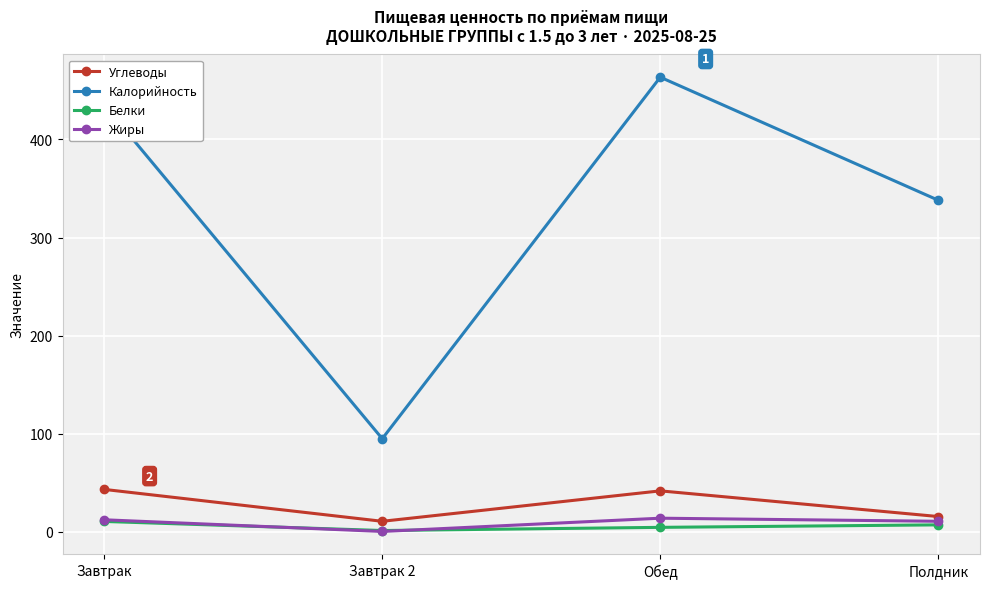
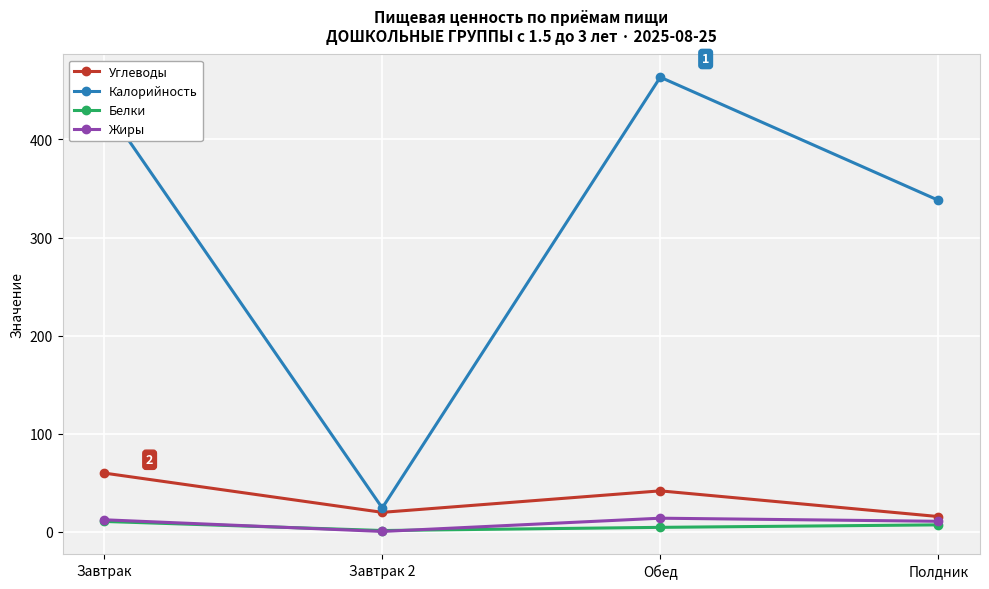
  {
    "Углеводы": {
-     "Завтрак": 40,
-     "Завтрак 2": 10,
+     "Завтрак": 60,
+     "Завтрак 2": 20,
      "Обед": 40,
      "Полдник": 20
    },
    "Калорийность": {
-     "Завтрак 2": 100,
+     "Завтрак 2": 20,
      "Обед": 460,
      "Полдник": 340
    },
    "Белки": {
      "Обед": 0,
      "Полдник": 10
    },
    "Жиры": {
      "Обед": 10,
      "Полдник": 10
    }
  }
